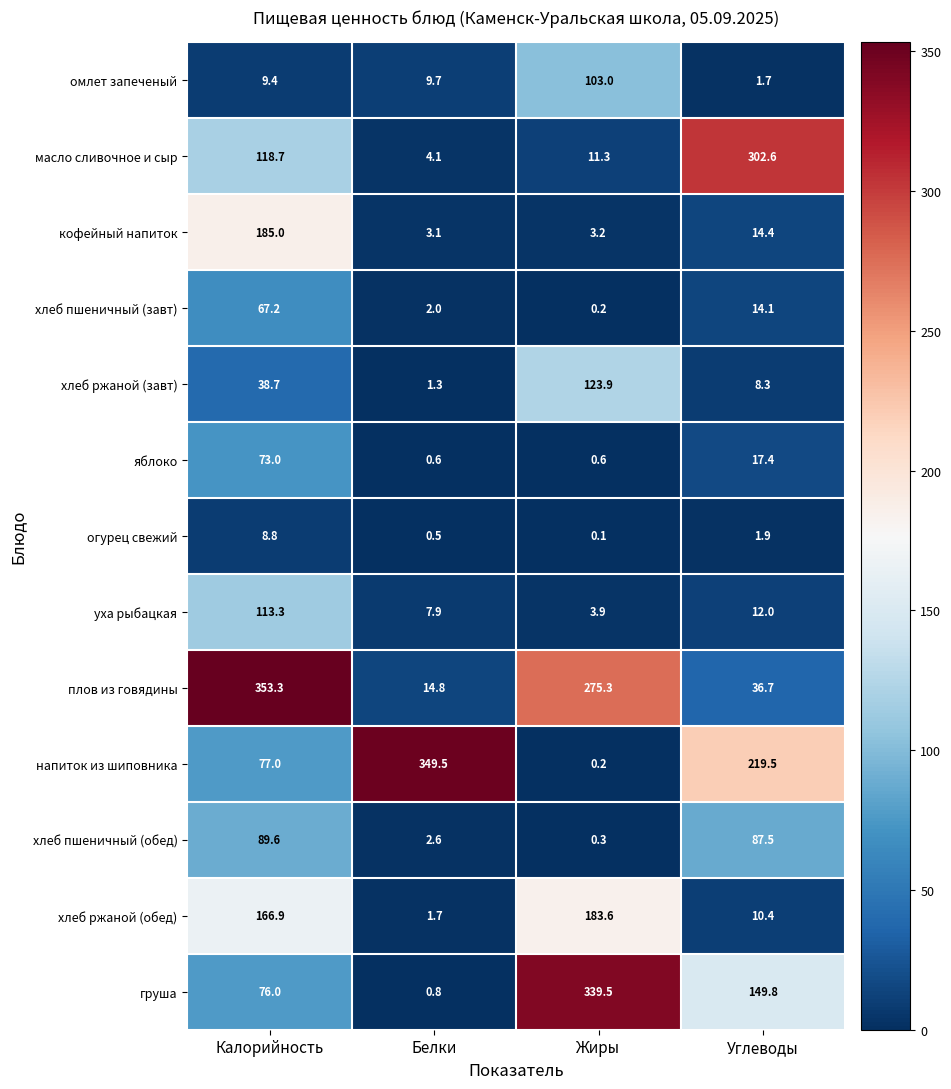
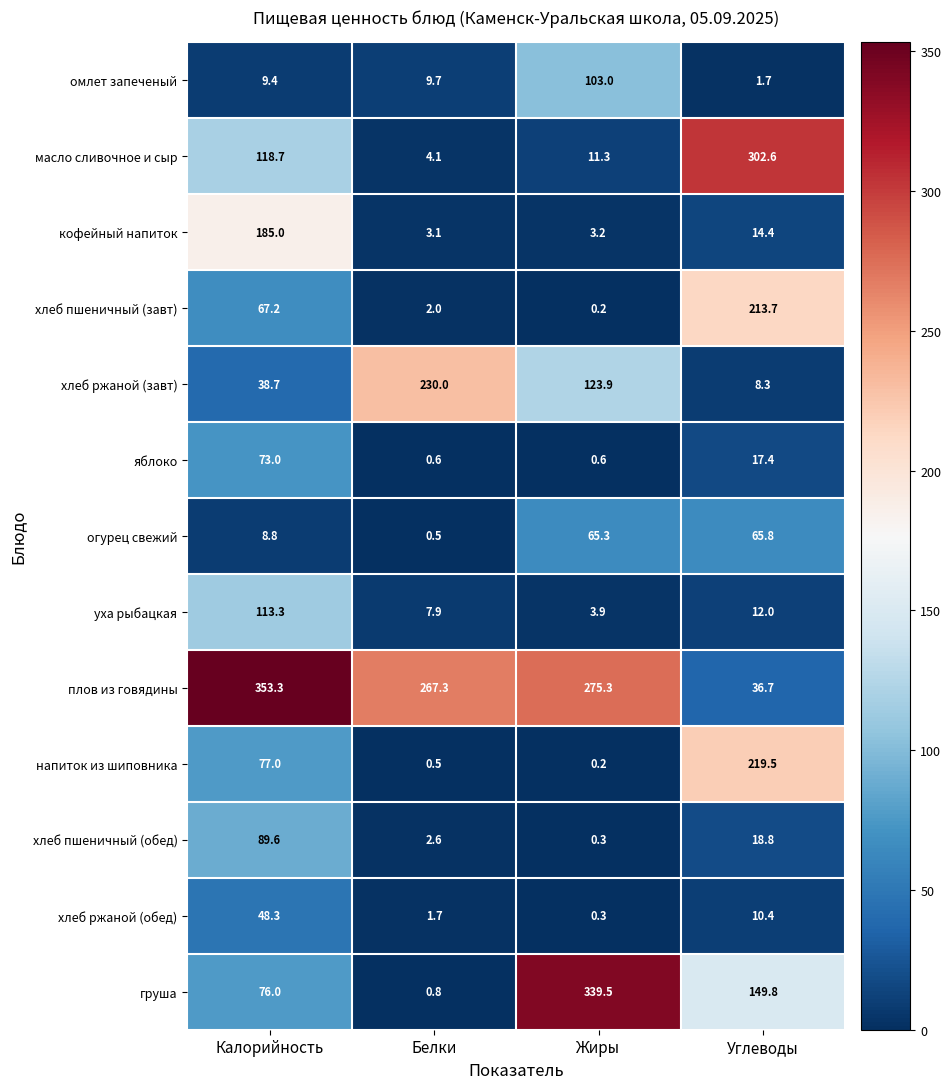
  {
    "омлет запеченый": {
      "Калорийность": 9.4,
      "Белки": 9.7,
      "Жиры": 103.0,
      "Углеводы": 1.7
    },
    "масло сливочное и сыр": {
      "Калорийность": 118.7,
      "Белки": 4.1,
      "Жиры": 11.3,
      "Углеводы": 302.6
    },
    "кофейный напиток": {
      "Калорийность": 185.0,
      "Белки": 3.1,
      "Жиры": 3.2,
      "Углеводы": 14.4
    },
    "хлеб пшеничный (завт)": {
      "Калорийность": 67.2,
      "Белки": 2.0,
      "Жиры": 0.2,
-     "Углеводы": 14.1
+     "Углеводы": 213.7
    },
    "хлеб ржаной (завт)": {
      "Калорийность": 38.7,
-     "Белки": 1.3,
+     "Белки": 230.0,
      "Жиры": 123.9,
      "Углеводы": 8.3
    },
    "яблоко": {
      "Калорийность": 73.0,
      "Белки": 0.6,
      "Жиры": 0.6,
      "Углеводы": 17.4
    },
    "огурец свежий": {
      "Калорийность": 8.8,
      "Белки": 0.5,
-     "Жиры": 0.1,
-     "Углеводы": 1.9
+     "Жиры": 65.3,
+     "Углеводы": 65.8
    },
    "уха рыбацкая": {
      "Калорийность": 113.3,
      "Белки": 7.9,
      "Жиры": 3.9,
      "Углеводы": 12.0
    },
    "плов из говядины": {
      "Калорийность": 353.3,
-     "Белки": 14.8,
+     "Белки": 267.3,
      "Жиры": 275.3,
      "Углеводы": 36.7
    },
    "напиток из шиповника": {
      "Калорийность": 77.0,
-     "Белки": 349.5,
+     "Белки": 0.5,
      "Жиры": 0.2,
      "Углеводы": 219.5
    },
    "хлеб пшеничный (обед)": {
      "Калорийность": 89.6,
      "Белки": 2.6,
      "Жиры": 0.3,
-     "Углеводы": 87.5
+     "Углеводы": 18.8
    },
    "хлеб ржаной (обед)": {
-     "Калорийность": 166.9,
+     "Калорийность": 48.3,
      "Белки": 1.7,
-     "Жиры": 183.6,
+     "Жиры": 0.3,
      "Углеводы": 10.4
    },
    "груша": {
      "Калорийность": 76.0,
      "Белки": 0.8,
      "Жиры": 339.5,
      "Углеводы": 149.8
    }
  }
